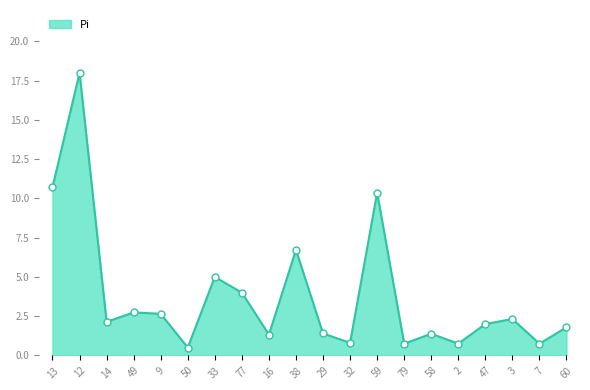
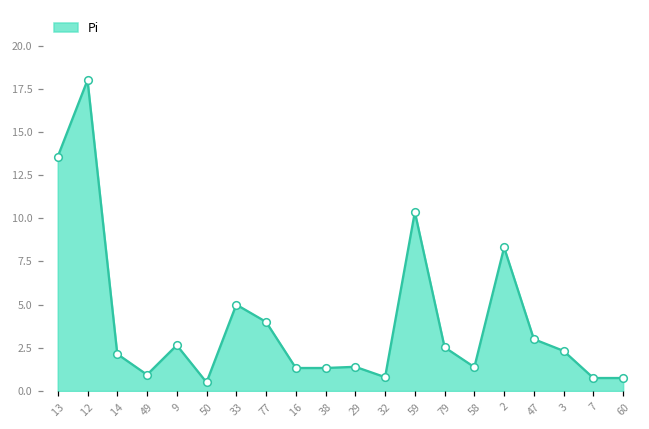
  {
-   "13": 10.7,
+   "13": 13.6,
    "12": 18.0,
    "14": 2.1,
-   "49": 2.7,
+   "49": 0.9,
    "9": 2.7,
    "50": 0.5,
    "33": 5.0,
    "77": 4.0,
    "16": 1.3,
-   "38": 6.7,
+   "38": 1.3,
    "29": 1.4,
    "32": 0.8,
    "59": 10.4,
-   "79": 0.8,
+   "79": 2.5,
    "58": 1.4,
-   "2": 0.8,
-   "47": 2,
+   "2": 8.3,
+   "47": 3,
    "3": 2.3,
    "7": 0.8,
-   "60": 1.8
+   "60": 0.8
  }
